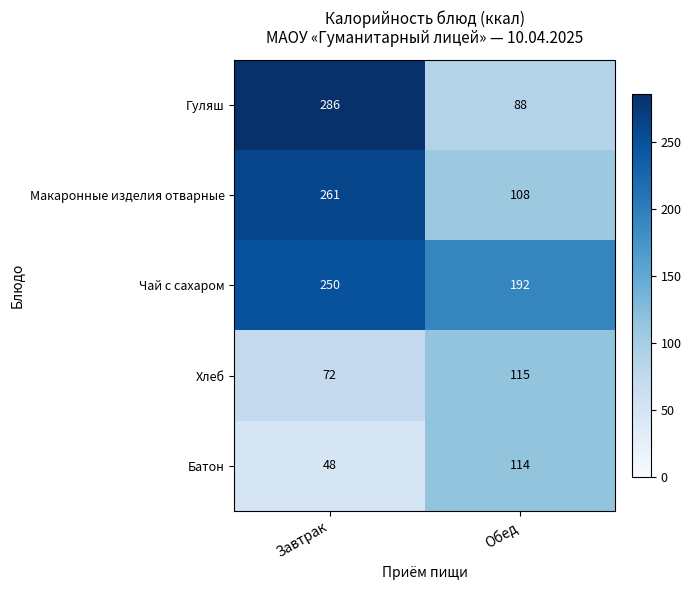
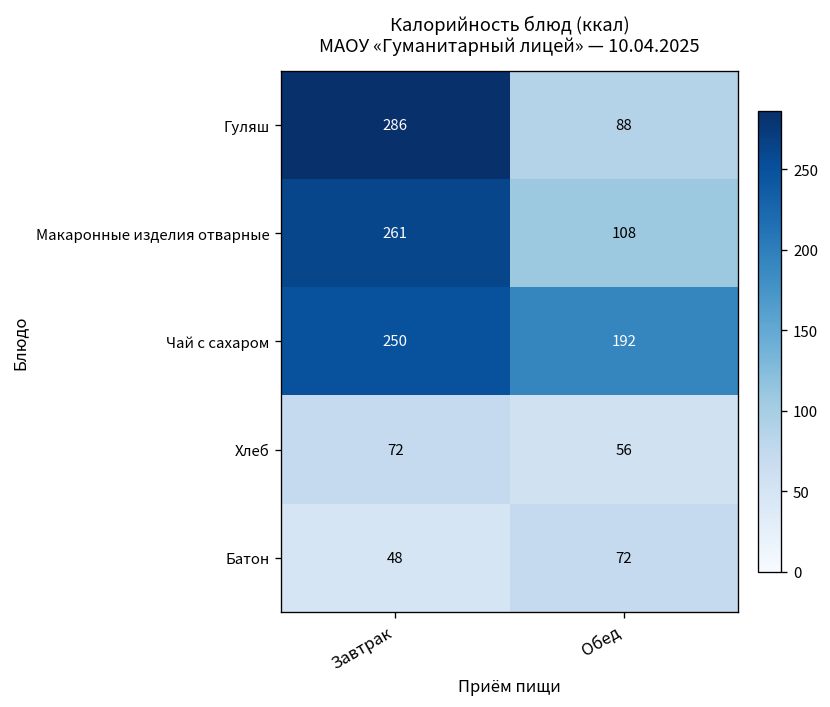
  {
    "Гуляш": {
      "Завтрак": 286,
      "Обед": 88
    },
    "Макаронные изделия отварные": {
      "Завтрак": 261,
      "Обед": 108
    },
    "Чай с сахаром": {
      "Завтрак": 250,
      "Обед": 192
    },
    "Хлеб": {
      "Завтрак": 72,
-     "Обед": 115
+     "Обед": 56
    },
    "Батон": {
      "Завтрак": 48,
-     "Обед": 114
+     "Обед": 72
    }
  }
